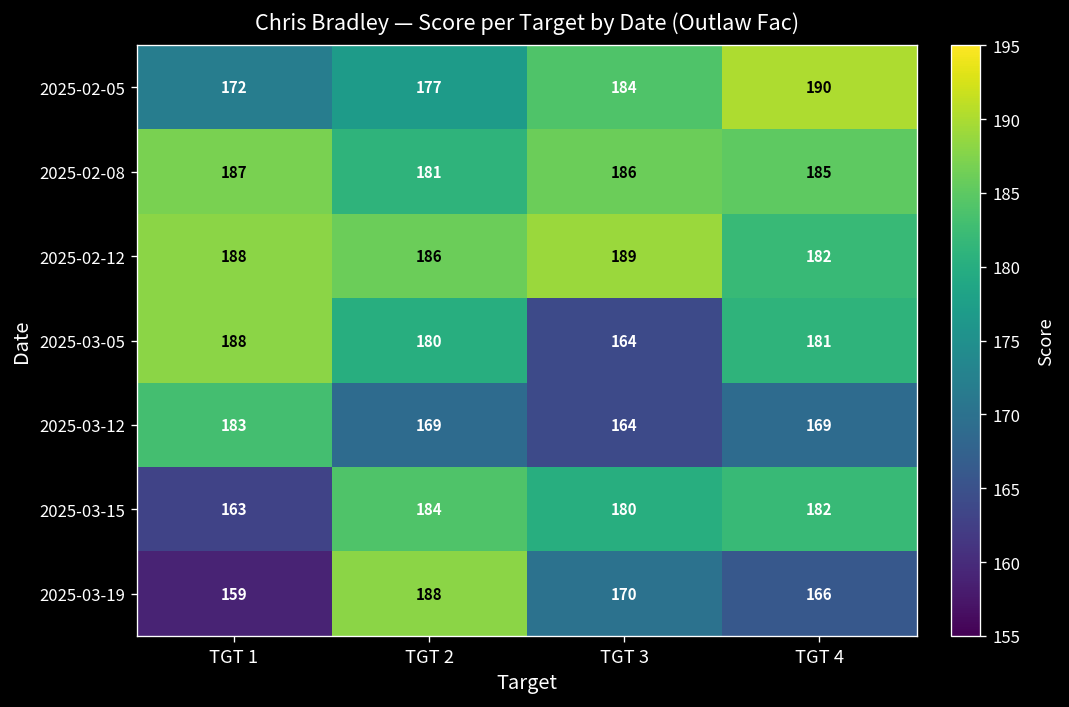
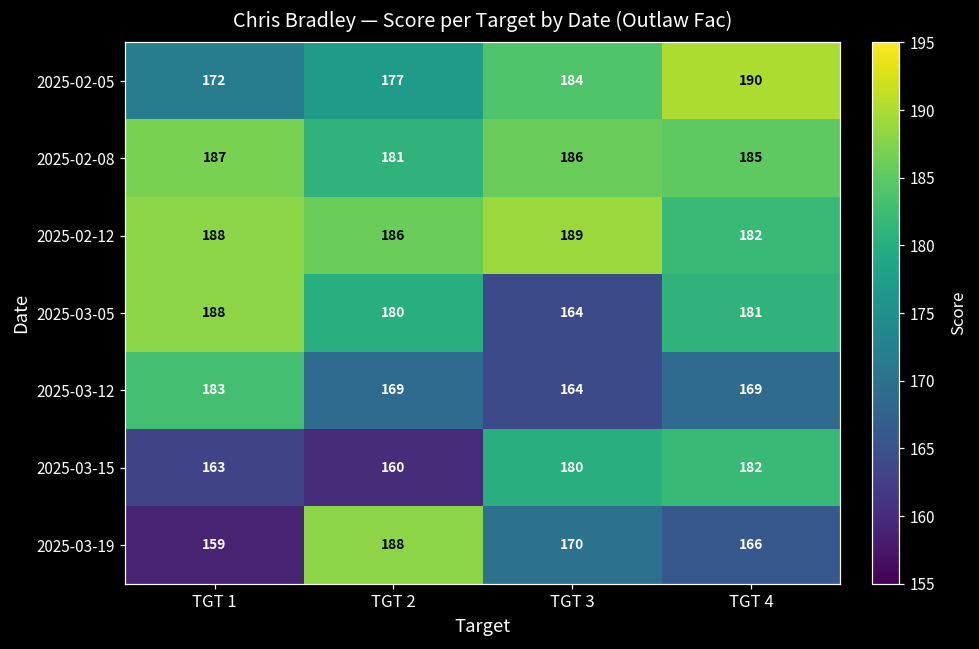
  {
    "2025-02-05": {
      "TGT 1": 172,
      "TGT 2": 177,
      "TGT 3": 184,
      "TGT 4": 190
    },
    "2025-02-08": {
      "TGT 1": 187,
      "TGT 2": 181,
      "TGT 3": 186,
      "TGT 4": 185
    },
    "2025-02-12": {
      "TGT 1": 188,
      "TGT 2": 186,
      "TGT 3": 189,
      "TGT 4": 182
    },
    "2025-03-05": {
      "TGT 1": 188,
      "TGT 2": 180,
      "TGT 3": 164,
      "TGT 4": 181
    },
    "2025-03-12": {
      "TGT 1": 183,
      "TGT 2": 169,
      "TGT 3": 164,
      "TGT 4": 169
    },
    "2025-03-15": {
      "TGT 1": 163,
-     "TGT 2": 184,
+     "TGT 2": 160,
      "TGT 3": 180,
      "TGT 4": 182
    },
    "2025-03-19": {
      "TGT 1": 159,
      "TGT 2": 188,
      "TGT 3": 170,
      "TGT 4": 166
    }
  }
